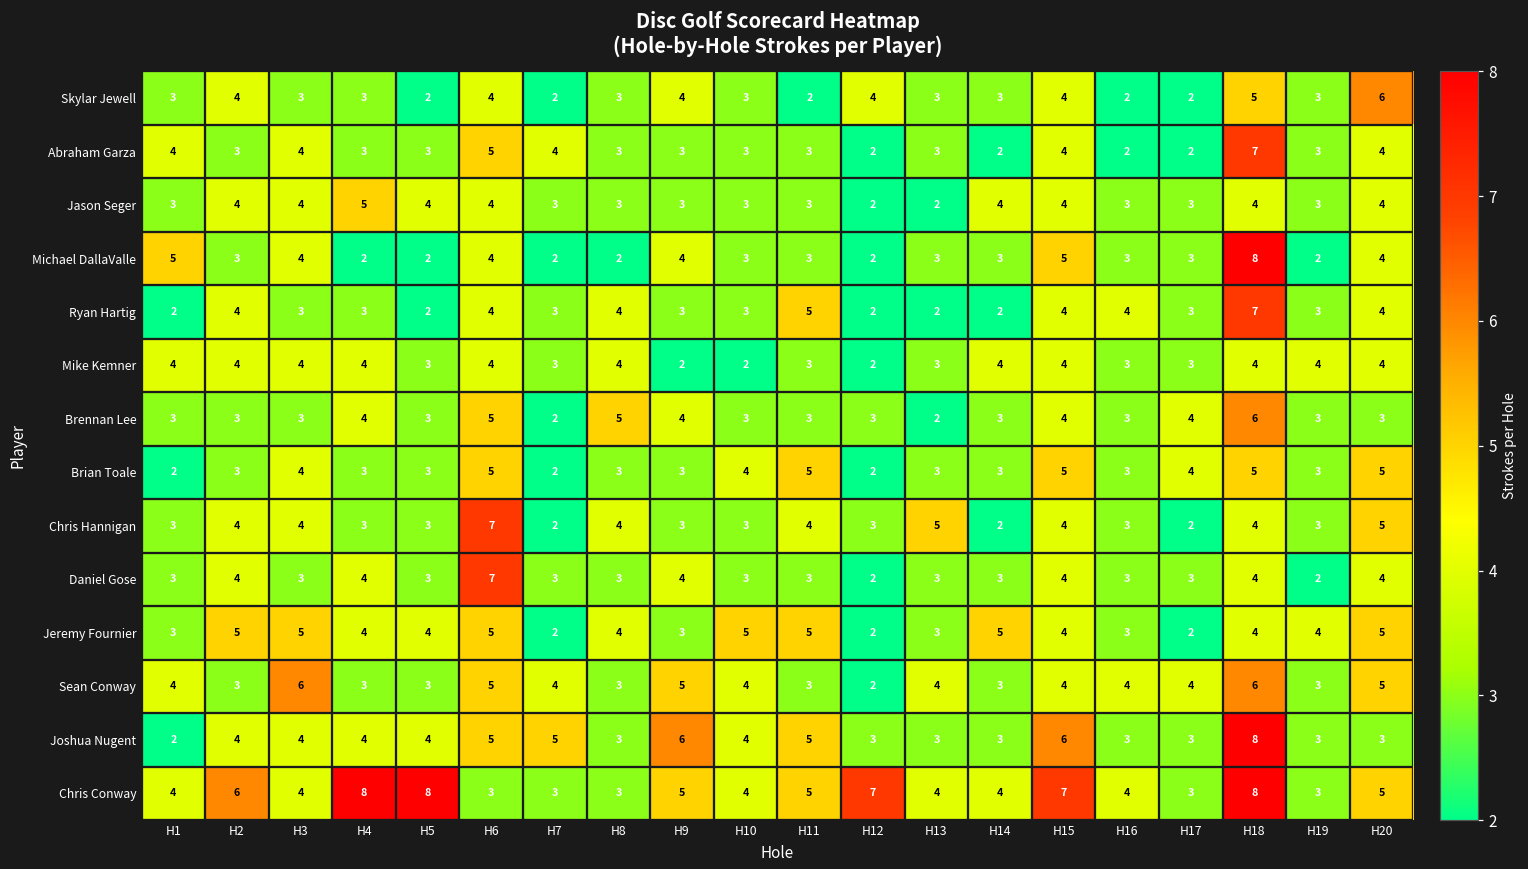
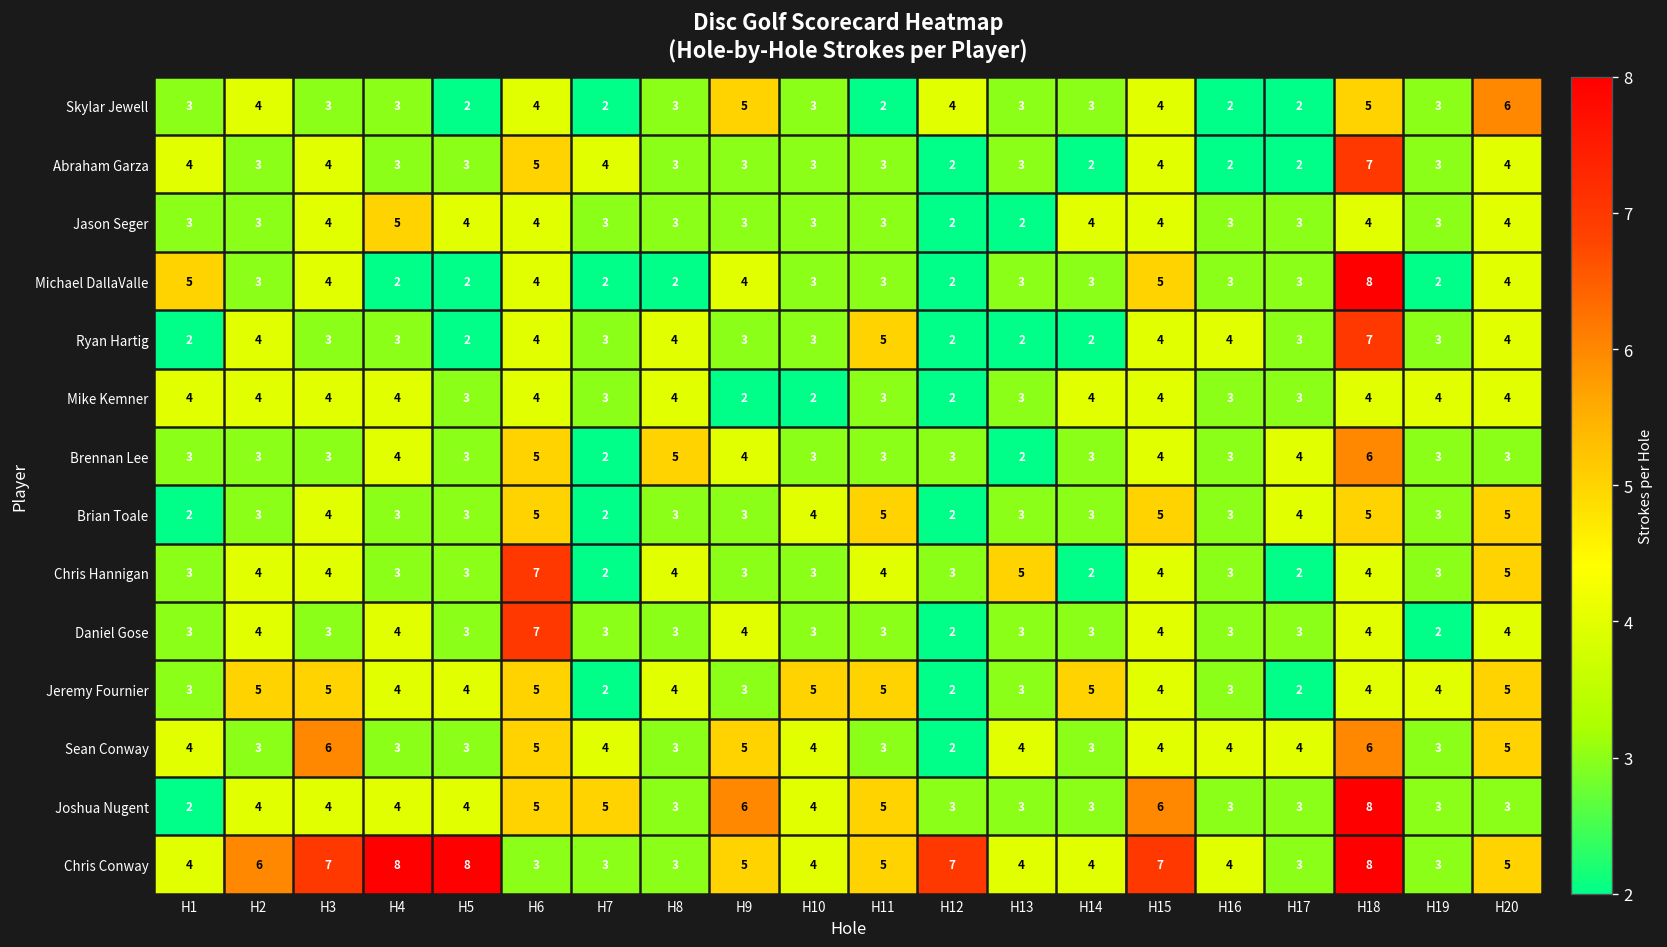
  {
    "Skylar Jewell": {
      "H1": 3,
      "H2": 4,
      "H3": 3,
      "H4": 3,
      "H5": 2,
      "H6": 4,
      "H7": 2,
      "H8": 3,
-     "H9": 4,
+     "H9": 5,
      "H10": 3,
      "H11": 2,
      "H12": 4,
      "H13": 3,
      "H14": 3,
      "H15": 4,
      "H16": 2,
      "H17": 2,
      "H18": 5,
      "H19": 3,
      "H20": 6
    },
    "Jason Seger": {
      "H1": 3,
-     "H2": 4,
+     "H2": 3,
      "H3": 4,
      "H4": 5,
      "H5": 4,
      "H6": 4,
      "H7": 3,
      "H8": 3,
      "H9": 3,
      "H10": 3,
      "H11": 3,
      "H12": 2,
      "H13": 2,
      "H14": 4,
      "H15": 4,
      "H16": 3,
      "H17": 3,
      "H18": 4,
      "H19": 3,
      "H20": 4
    },
    "Chris Conway": {
      "H1": 4,
      "H2": 6,
-     "H3": 4,
+     "H3": 7,
      "H4": 8,
      "H5": 8,
      "H6": 3,
      "H7": 3,
      "H8": 3,
      "H9": 5,
      "H10": 4,
      "H11": 5,
      "H12": 7,
      "H13": 4,
      "H14": 4,
      "H15": 7,
      "H16": 4,
      "H17": 3,
      "H18": 8,
      "H19": 3,
      "H20": 5
    }
  }
